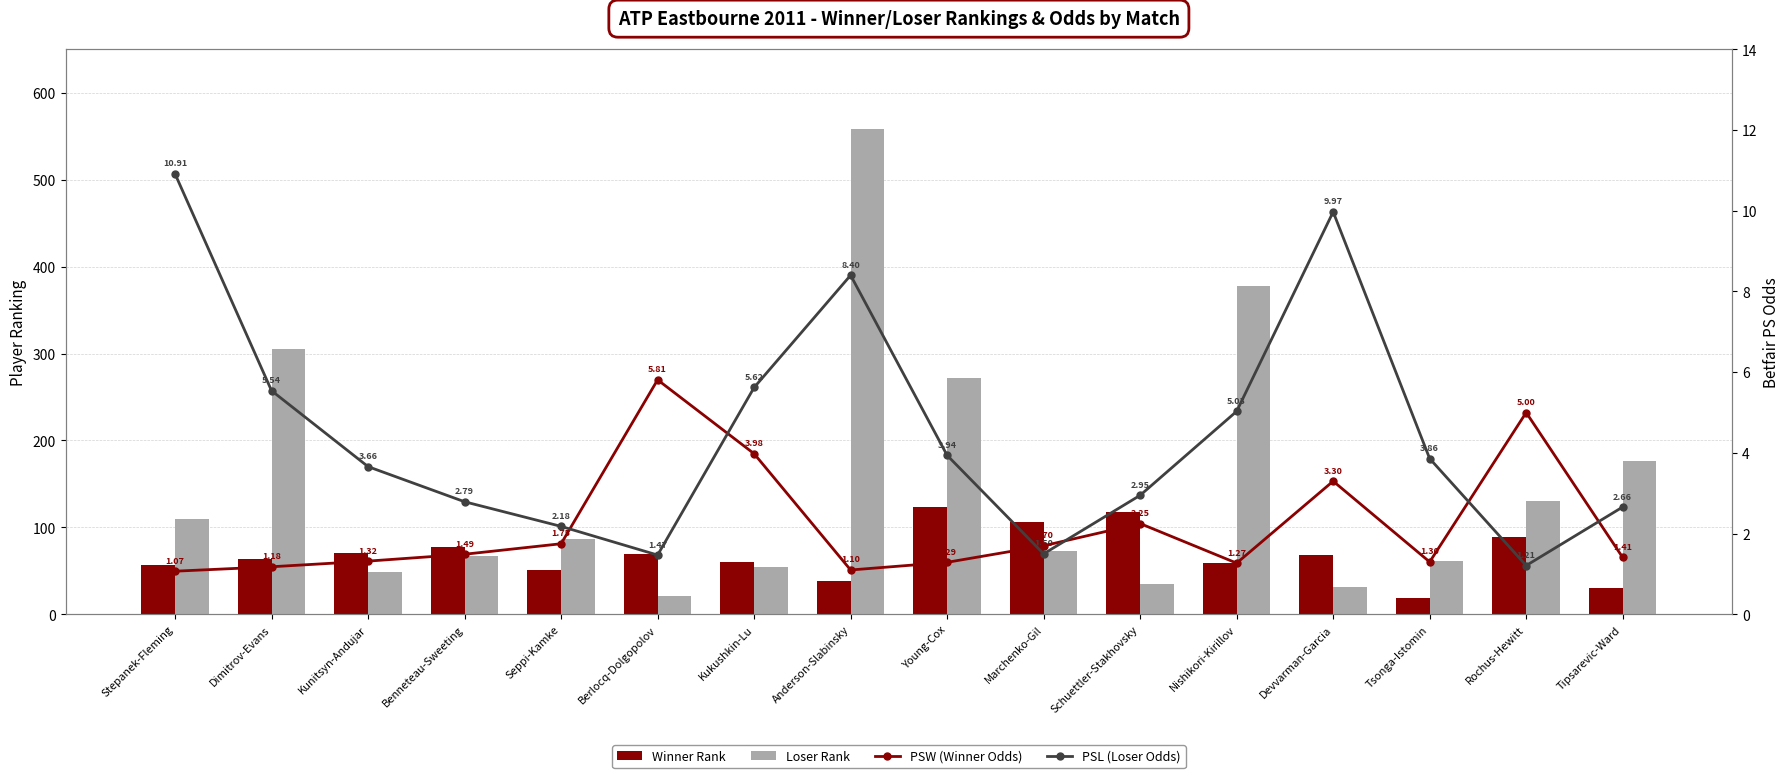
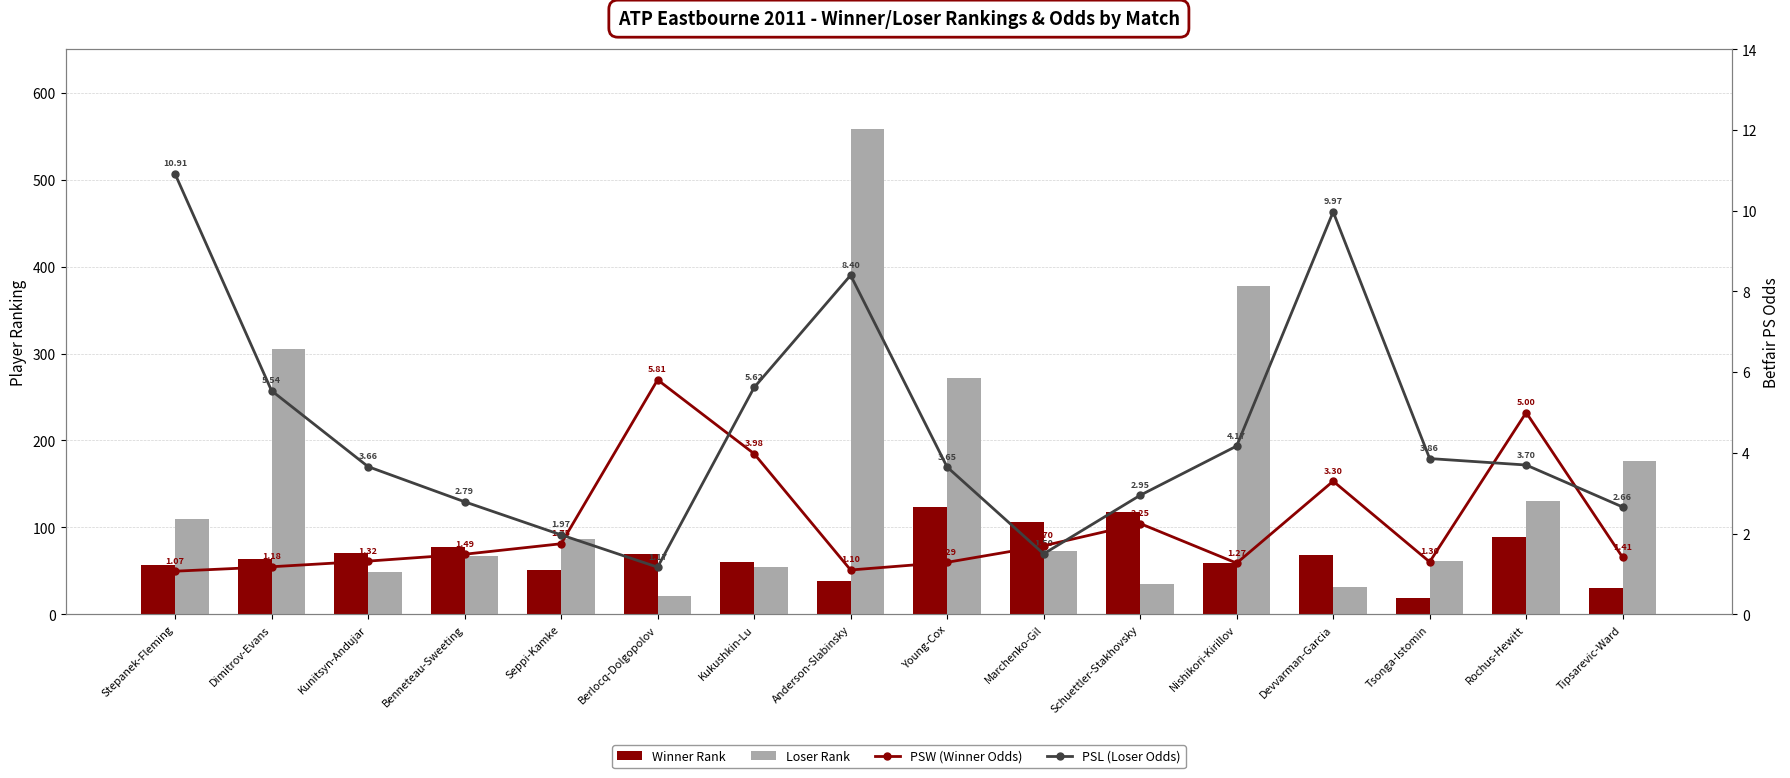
  {
    "PSL (Loser Odds)": {
      "Stepanek-Fleming": 10.91,
      "Dimitrov-Evans": 5.54,
      "Kunitsyn-Andujar": 3.66,
      "Benneteau-Sweeting": 2.79,
-     "Seppi-Kamke": 2.18,
-     "Berlocq-Dolgopolov": 1.47,
+     "Seppi-Kamke": 1.97,
+     "Berlocq-Dolgopolov": 1.17,
      "Kukushkin-Lu": 5.62,
      "Anderson-Slabinsky": 8.40,
-     "Young-Cox": 3.94,
+     "Young-Cox": 3.65,
      "Schuettler-Stakhovsky": 2.95,
-     "Nishikori-Kirillov": 5.03,
+     "Nishikori-Kirillov": 4.17,
      "Devvarman-Garcia": 9.97,
      "Tsonga-Istomin": 3.86,
-     "Rochus-Hewitt": 1.21,
+     "Rochus-Hewitt": 3.70,
      "Tipsarevic-Ward": 2.66
    }
  }
